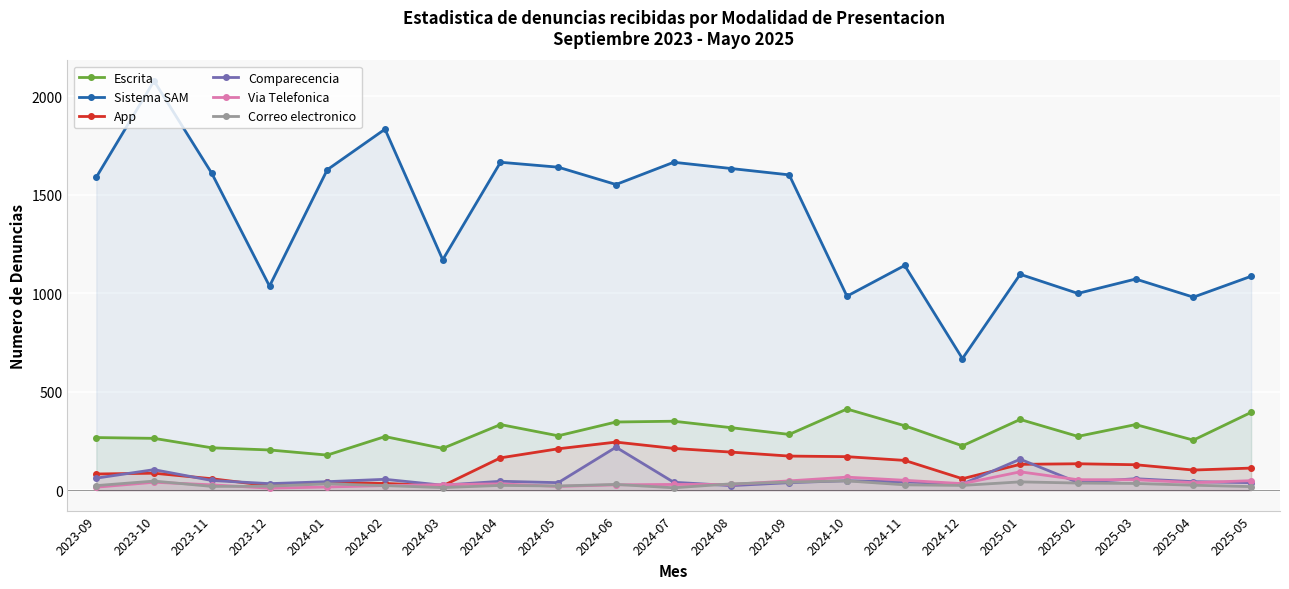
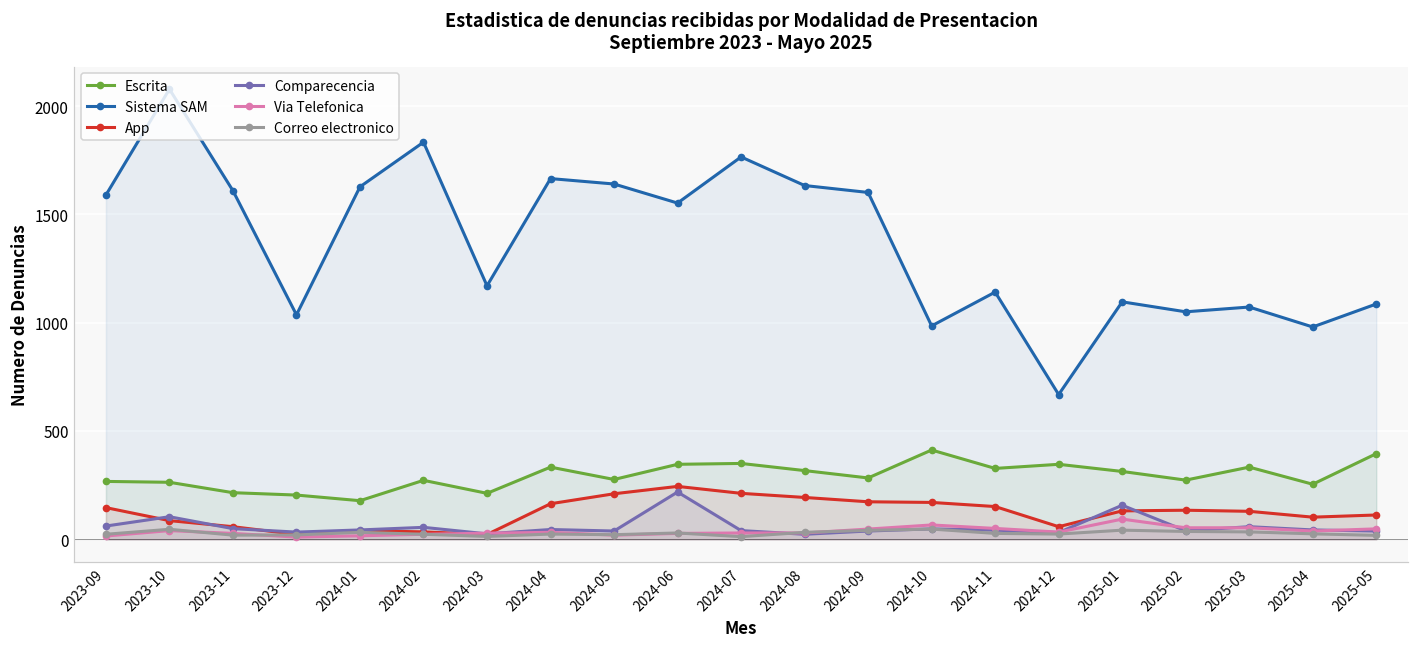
  {
    "Escrita": {
      "2023-09": 270,
      "2023-10": 260,
      "2023-11": 220,
      "2023-12": 200,
      "2024-01": 180,
      "2024-02": 270,
      "2024-03": 210,
      "2024-04": 330,
      "2024-05": 280,
      "2024-06": 350,
      "2024-07": 350,
      "2024-08": 320,
      "2024-09": 280,
      "2024-10": 410,
      "2024-11": 330,
-     "2024-12": 230,
-     "2025-01": 360,
+     "2024-12": 350,
+     "2025-01": 310,
      "2025-02": 270,
      "2025-03": 330,
      "2025-04": 250,
      "2025-05": 400
    },
    "Sistema SAM": {
      "2023-09": 1590,
      "2023-11": 1610,
      "2023-12": 1040,
      "2024-01": 1630,
      "2024-02": 1830,
      "2024-03": 1170,
      "2024-04": 1670,
      "2024-05": 1640,
      "2024-06": 1550,
-     "2024-07": 1670,
+     "2024-07": 1770,
      "2024-08": 1630,
      "2024-09": 1600,
      "2024-10": 990,
      "2024-11": 1140,
      "2024-12": 670,
      "2025-01": 1100,
-     "2025-02": 1000,
+     "2025-02": 1050,
      "2025-03": 1070,
      "2025-04": 980,
      "2025-05": 1090
    },
    "App": {
-     "2023-09": 80,
+     "2023-09": 150,
      "2023-10": 90,
      "2024-04": 160,
      "2024-05": 210,
      "2024-06": 240,
      "2024-07": 210,
      "2024-08": 190,
      "2024-09": 170,
      "2024-10": 170,
      "2024-11": 150,
      "2024-12": 60,
      "2025-01": 130,
      "2025-02": 130,
      "2025-03": 130,
      "2025-04": 100,
      "2025-05": 110
    },
    "Comparecencia": {
      "2023-09": 60,
      "2023-10": 100,
      "2024-02": 60,
      "2024-05": 40,
      "2024-06": 220,
      "2025-01": 160
    },
    "Via Telefonica": {
      "2024-01": 20,
      "2024-10": 70,
      "2025-01": 90,
      "2025-02": 50
    },
    "Correo electronico": {
      "2024-07": 10,
      "2024-11": 30,
      "2025-01": 40,
      "2025-03": 30,
      "2025-05": 20
    }
  }
